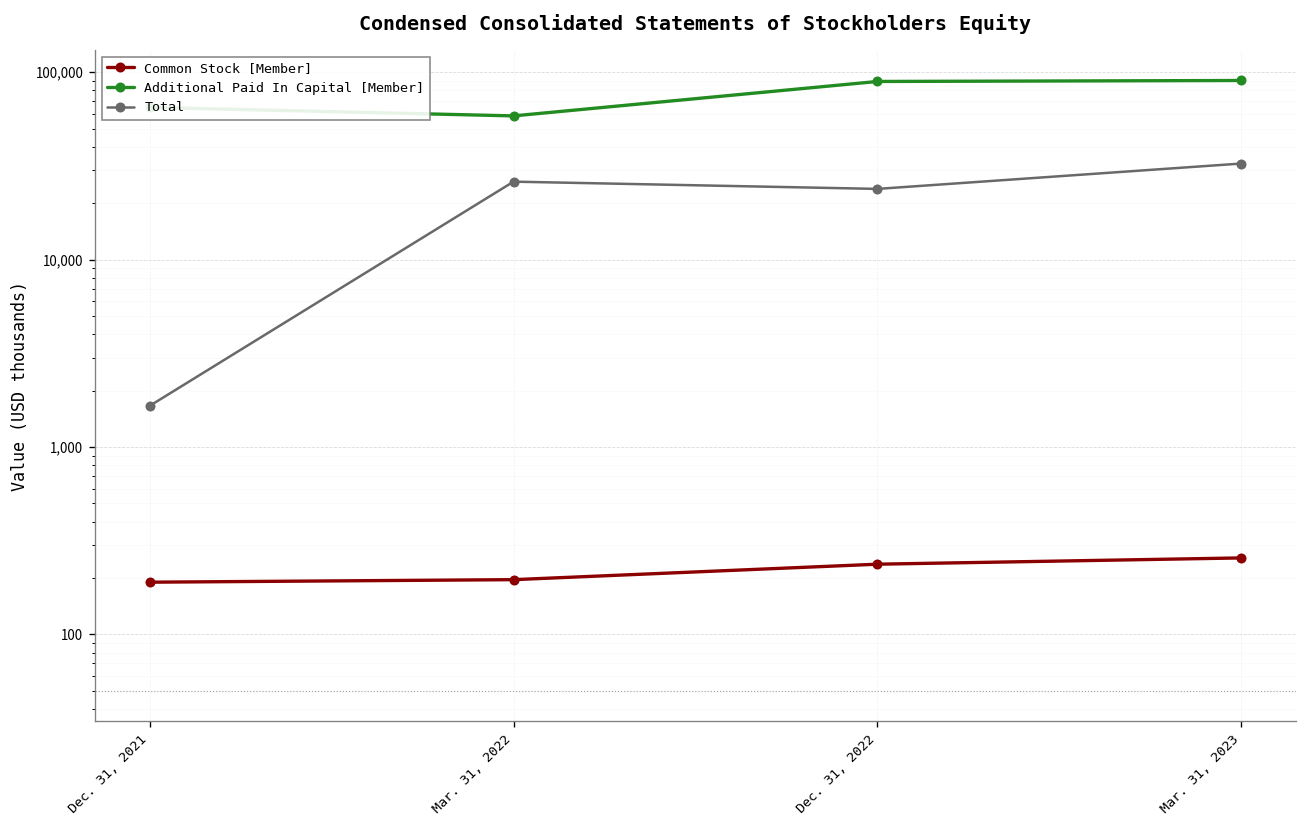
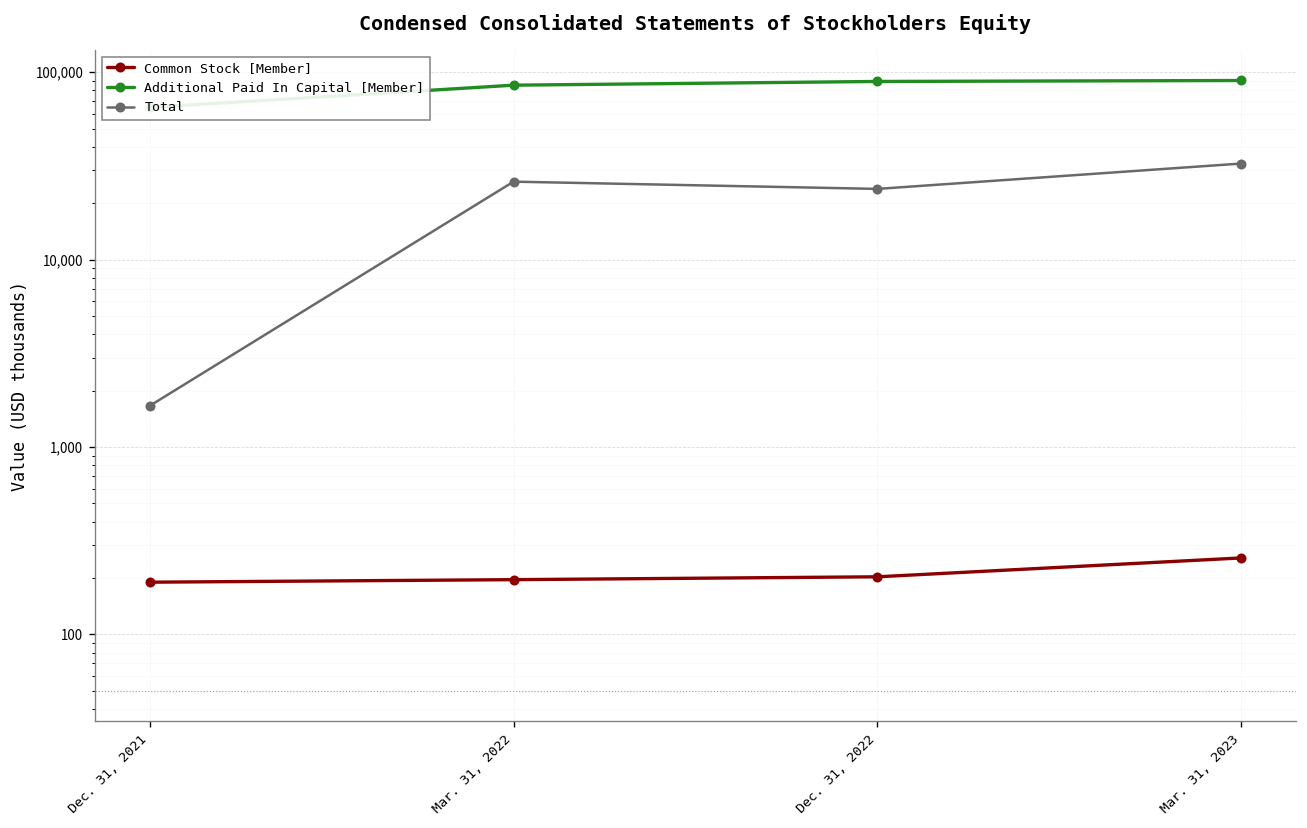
  {
    "Common Stock [Member]": {
      "Dec. 31, 2021": "190",
      "Mar. 31, 2022": "200",
-     "Dec. 31, 2022": "240",
+     "Dec. 31, 2022": "200",
      "Mar. 31, 2023": "260"
    },
    "Additional Paid In Capital [Member]": {
-     "Mar. 31, 2022": "58,000",
+     "Mar. 31, 2022": "90,000",
      "Dec. 31, 2022": "90,000",
      "Mar. 31, 2023": "90,000"
    },
    "Total": {
      "Dec. 31, 2021": "1,700",
      "Mar. 31, 2022": "26,000",
      "Dec. 31, 2022": "24,000",
      "Mar. 31, 2023": "33,000"
    }
  }
